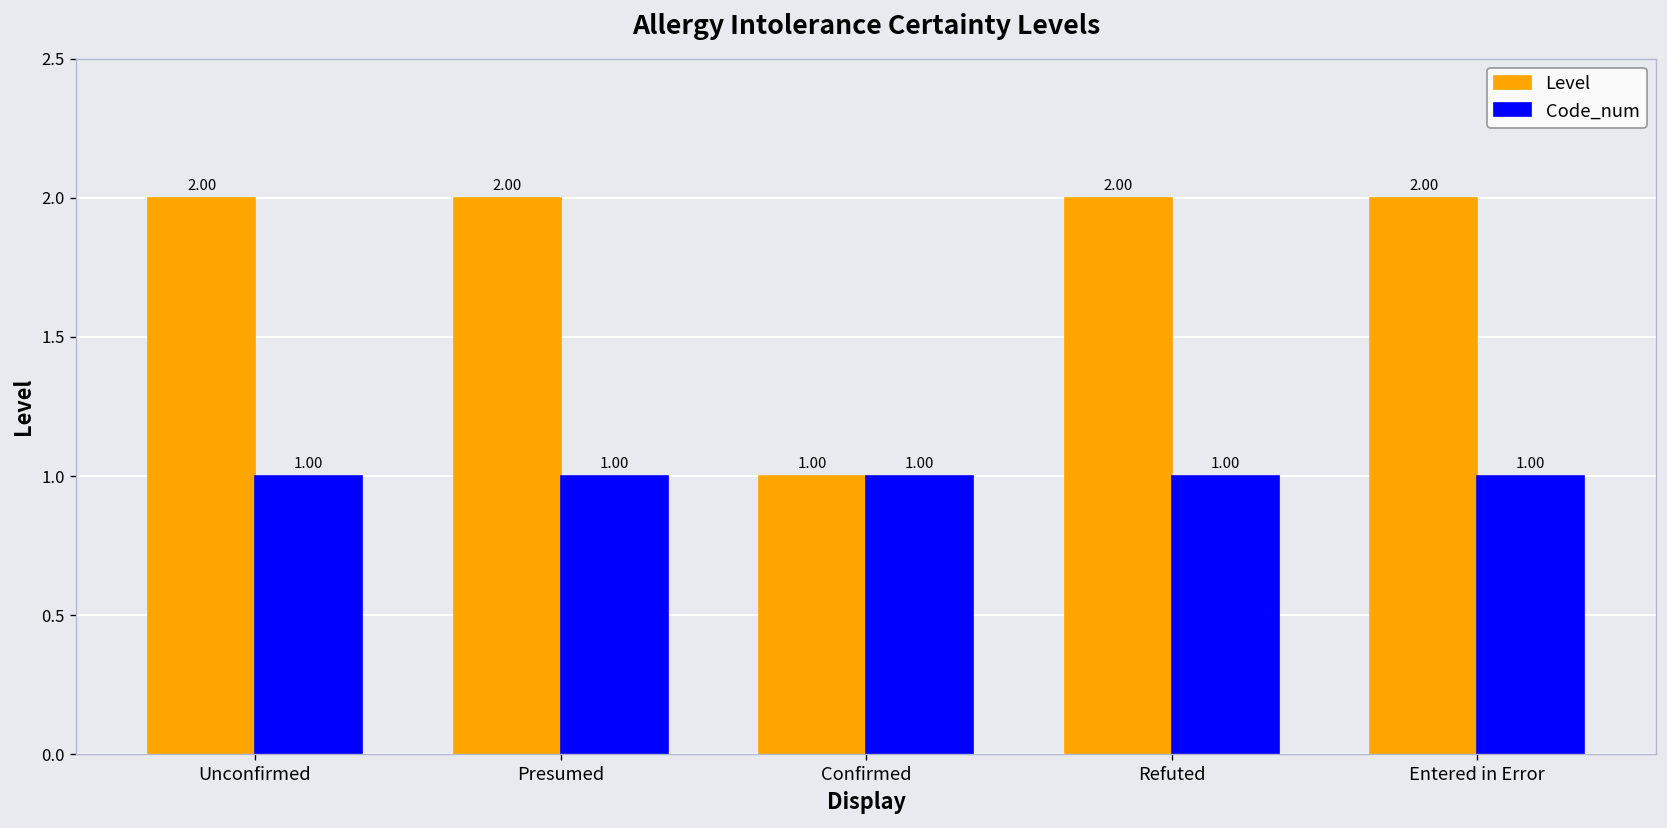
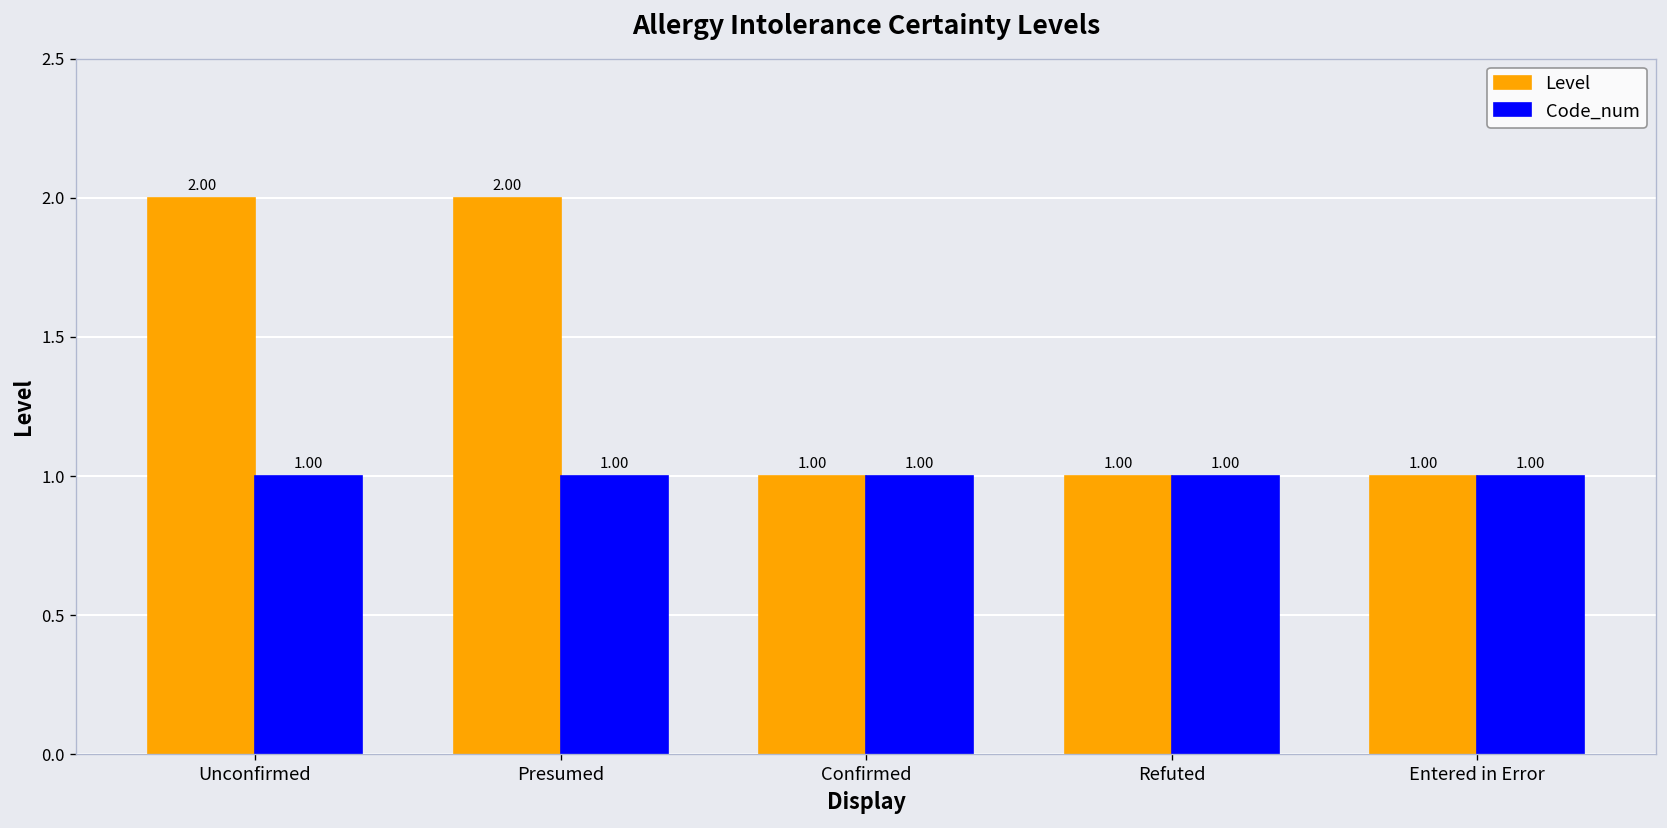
  {
    "Level": {
      "Unconfirmed": 2.00,
      "Presumed": 2.00,
      "Confirmed": 1.00,
-     "Refuted": 2.00,
-     "Entered in Error": 2.00
+     "Refuted": 1.00,
+     "Entered in Error": 1.00
    },
    "Code_num": {
      "Unconfirmed": 1.00,
      "Presumed": 1.00,
      "Confirmed": 1.00,
      "Refuted": 1.00,
      "Entered in Error": 1.00
    }
  }
